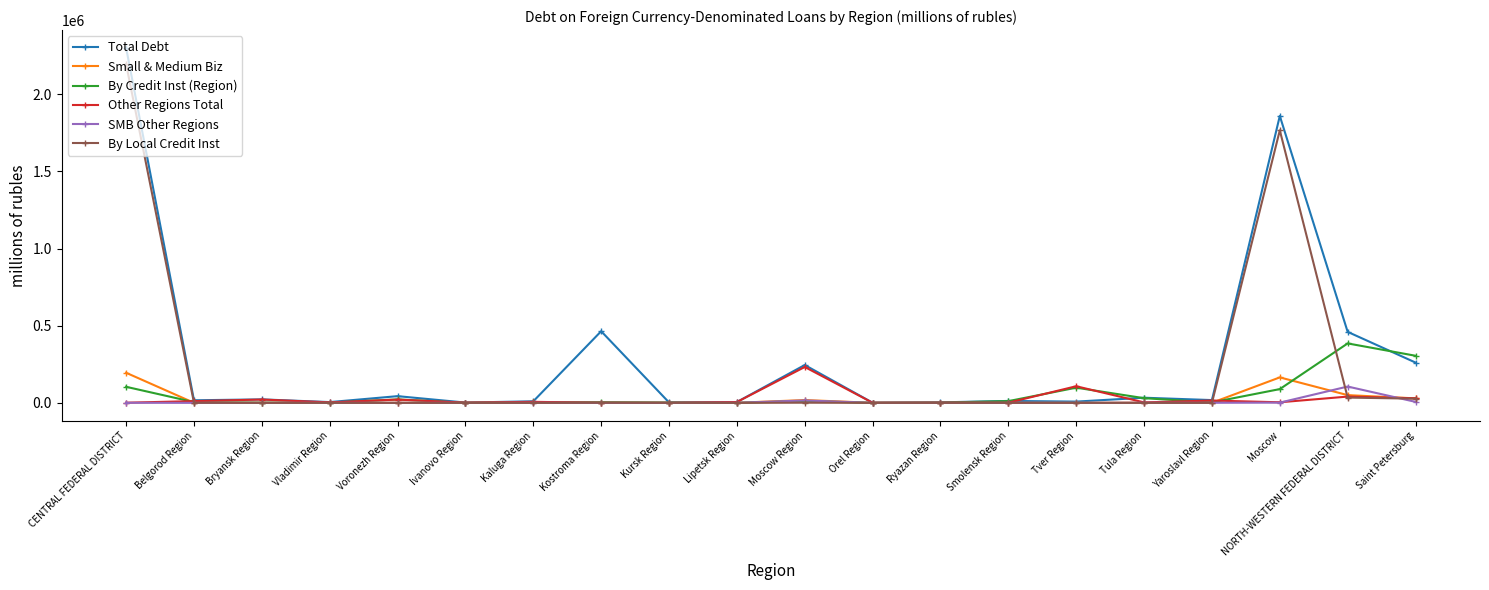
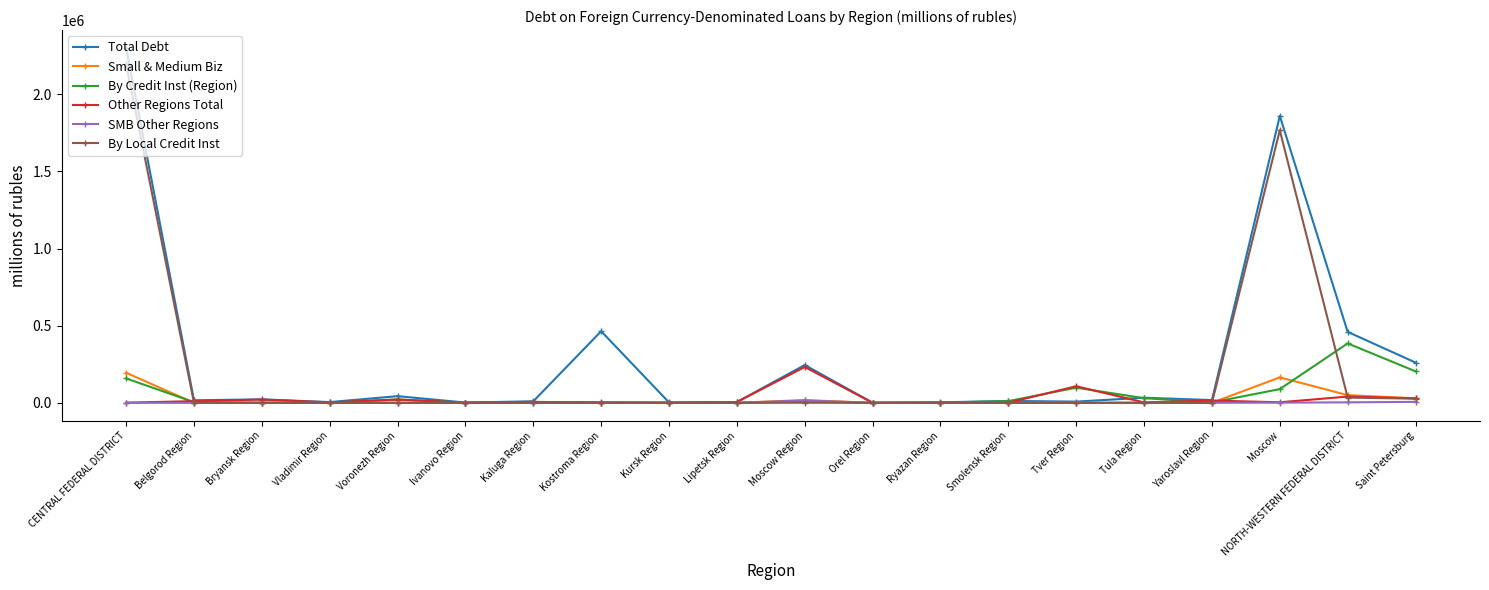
  {
    "Total Debt": {
      "Voronezh Region": 40000,
      "Kostroma Region": 460000,
      "Moscow": 1860000,
      "NORTH-WESTERN FEDERAL DISTRICT": 460000,
      "Saint Petersburg": 260000
    },
    "Small & Medium Biz": {
      "CENTRAL FEDERAL DISTRICT": 200000,
      "Moscow": 170000
    },
    "By Credit Inst (Region)": {
-     "CENTRAL FEDERAL DISTRICT": 100000,
+     "CENTRAL FEDERAL DISTRICT": 160000,
      "Moscow": 90000,
      "NORTH-WESTERN FEDERAL DISTRICT": 390000,
-     "Saint Petersburg": 310000
+     "Saint Petersburg": 200000
    },
    "SMB Other Regions": {
-     "NORTH-WESTERN FEDERAL DISTRICT": 110000,
+     "NORTH-WESTERN FEDERAL DISTRICT": 0,
      "Saint Petersburg": 10000
    },
    "By Local Credit Inst": {
      "Moscow": 1770000
    }
  }
